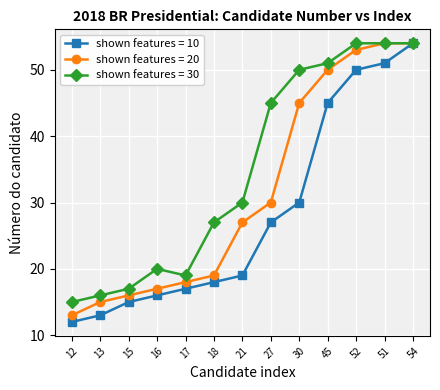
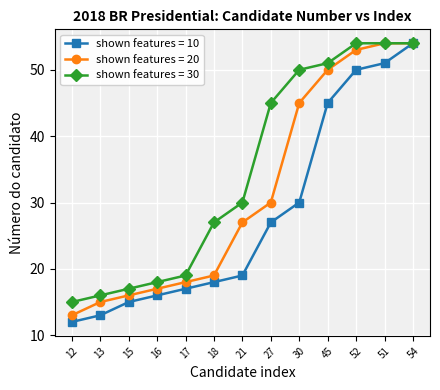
  {
    "shown features = 10": {
      "12": 12,
      "13": 13,
      "15": 15,
      "16": 16,
      "17": 17,
      "18": 18,
      "21": 19,
      "27": 27,
      "30": 30,
      "45": 45,
      "52": 50,
      "51": 51
    },
    "shown features = 20": {
      "12": 13,
      "13": 15,
      "15": 16,
      "16": 17,
      "17": 18,
      "18": 19,
      "21": 27,
      "27": 30,
      "30": 45,
      "45": 50,
      "52": 53
    },
    "shown features = 30": {
      "12": 15,
      "13": 16,
      "15": 17,
-     "16": 20,
+     "16": 18,
      "17": 19,
      "18": 27,
      "21": 30,
      "27": 45,
      "30": 50,
      "45": 51,
      "52": 54
    }
  }
